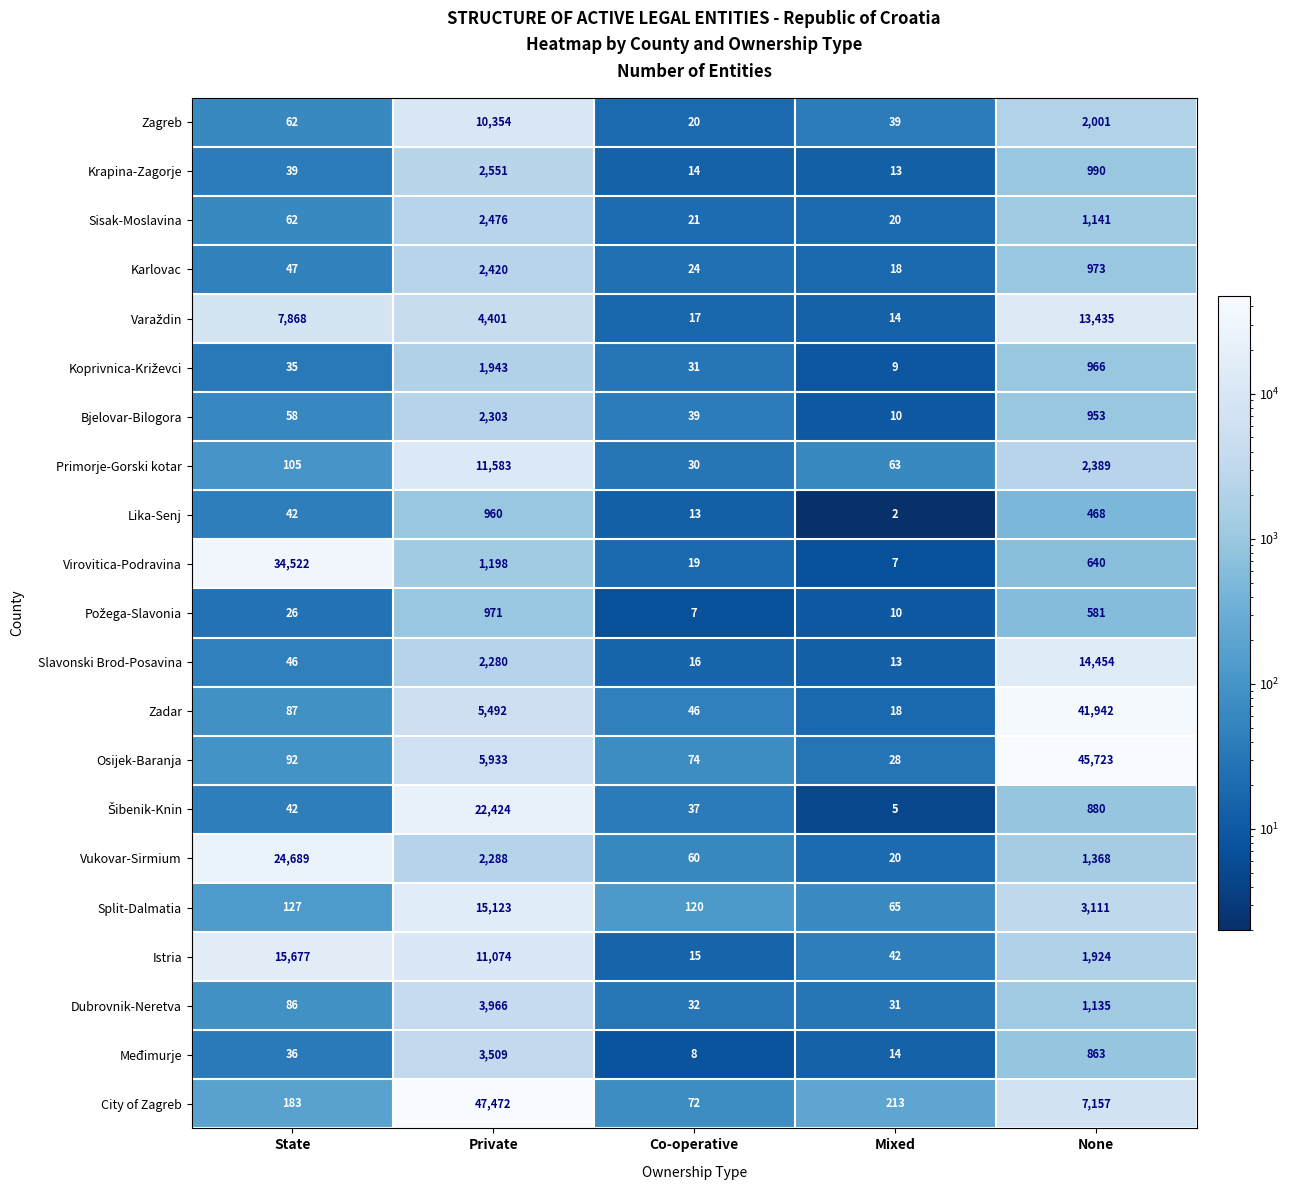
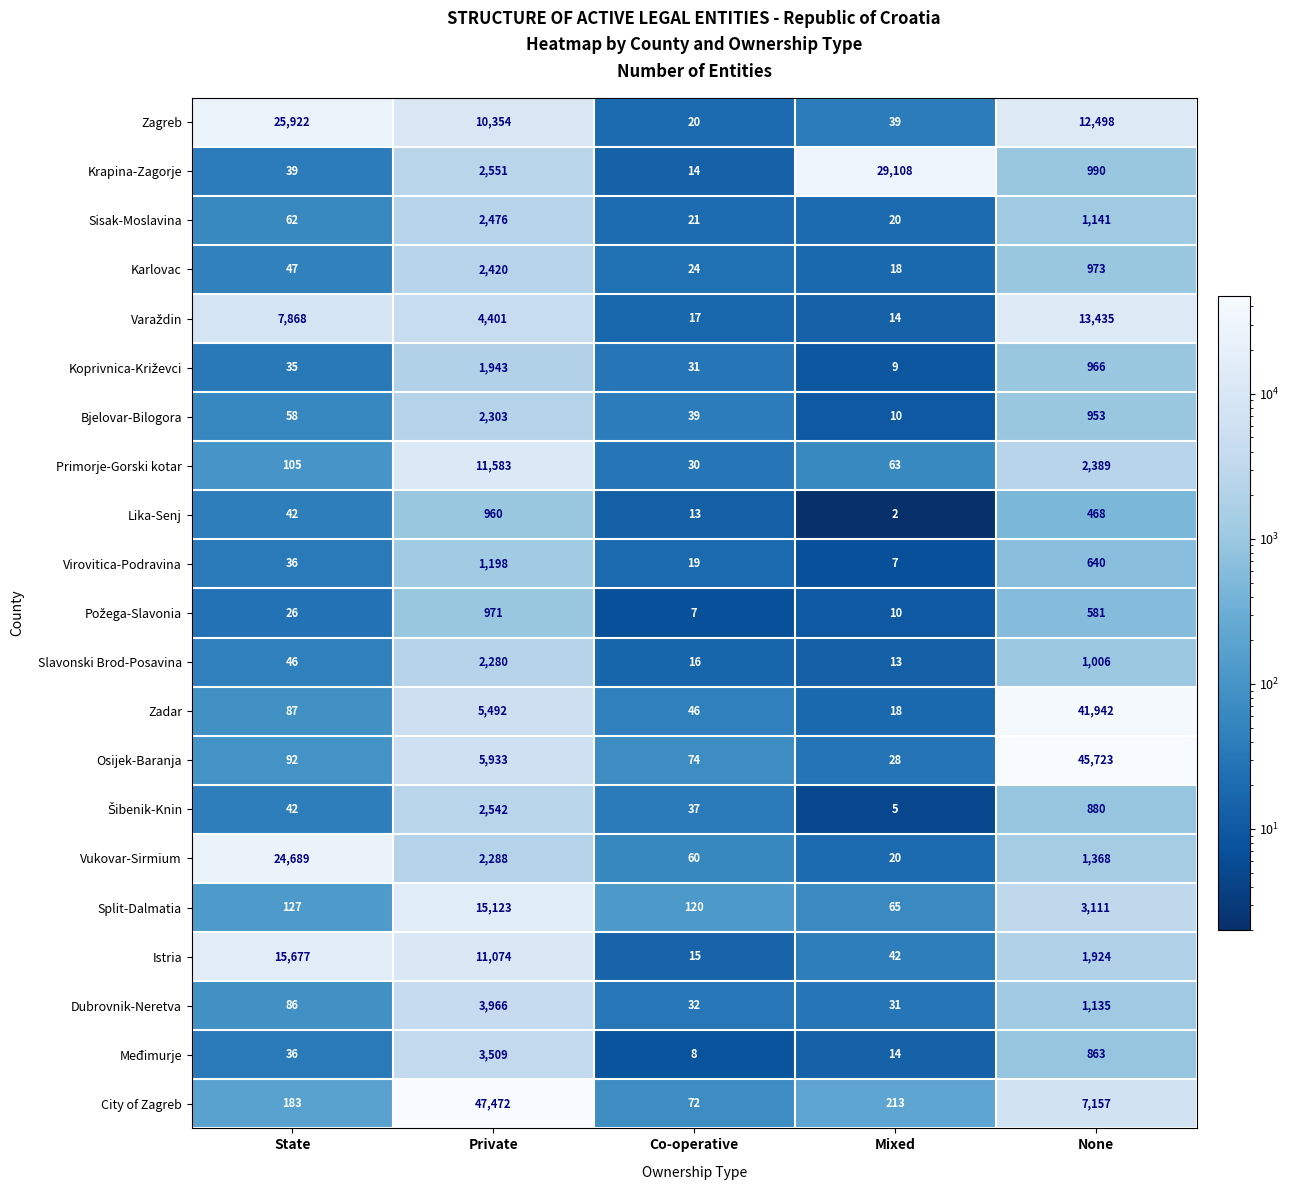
  {
    "Zagreb": {
-     "State": "62",
+     "State": "25,922",
      "Private": "10,354",
      "Co-operative": "20",
      "Mixed": "39",
-     "None": "2,001"
+     "None": "12,498"
    },
    "Krapina-Zagorje": {
      "State": "39",
      "Private": "2,551",
      "Co-operative": "14",
-     "Mixed": "13",
+     "Mixed": "29,108",
      "None": "990"
    },
    "Sisak-Moslavina": {
      "State": "62",
      "Private": "2,476",
      "Co-operative": "21",
      "Mixed": "20",
      "None": "1,141"
    },
    "Karlovac": {
      "State": "47",
      "Private": "2,420",
      "Co-operative": "24",
      "Mixed": "18",
      "None": "973"
    },
    "Varaždin": {
      "State": "7,868",
      "Private": "4,401",
      "Co-operative": "17",
      "Mixed": "14",
      "None": "13,435"
    },
    "Koprivnica-Križevci": {
      "State": "35",
      "Private": "1,943",
      "Co-operative": "31",
      "Mixed": "9",
      "None": "966"
    },
    "Bjelovar-Bilogora": {
      "State": "58",
      "Private": "2,303",
      "Co-operative": "39",
      "Mixed": "10",
      "None": "953"
    },
    "Primorje-Gorski kotar": {
      "State": "105",
      "Private": "11,583",
      "Co-operative": "30",
      "Mixed": "63",
      "None": "2,389"
    },
    "Lika-Senj": {
      "State": "42",
      "Private": "960",
      "Co-operative": "13",
      "Mixed": "2",
      "None": "468"
    },
    "Virovitica-Podravina": {
-     "State": "34,522",
+     "State": "36",
      "Private": "1,198",
      "Co-operative": "19",
      "Mixed": "7",
      "None": "640"
    },
    "Požega-Slavonia": {
      "State": "26",
      "Private": "971",
      "Co-operative": "7",
      "Mixed": "10",
      "None": "581"
    },
    "Slavonski Brod-Posavina": {
      "State": "46",
      "Private": "2,280",
      "Co-operative": "16",
      "Mixed": "13",
-     "None": "14,454"
+     "None": "1,006"
    },
    "Zadar": {
      "State": "87",
      "Private": "5,492",
      "Co-operative": "46",
      "Mixed": "18",
      "None": "41,942"
    },
    "Osijek-Baranja": {
      "State": "92",
      "Private": "5,933",
      "Co-operative": "74",
      "Mixed": "28",
      "None": "45,723"
    },
    "Šibenik-Knin": {
      "State": "42",
-     "Private": "22,424",
+     "Private": "2,542",
      "Co-operative": "37",
      "Mixed": "5",
      "None": "880"
    },
    "Vukovar-Sirmium": {
      "State": "24,689",
      "Private": "2,288",
      "Co-operative": "60",
      "Mixed": "20",
      "None": "1,368"
    },
    "Split-Dalmatia": {
      "State": "127",
      "Private": "15,123",
      "Co-operative": "120",
      "Mixed": "65",
      "None": "3,111"
    },
    "Istria": {
      "State": "15,677",
      "Private": "11,074",
      "Co-operative": "15",
      "Mixed": "42",
      "None": "1,924"
    },
    "Dubrovnik-Neretva": {
      "State": "86",
      "Private": "3,966",
      "Co-operative": "32",
      "Mixed": "31",
      "None": "1,135"
    },
    "Međimurje": {
      "State": "36",
      "Private": "3,509",
      "Co-operative": "8",
      "Mixed": "14",
      "None": "863"
    },
    "City of Zagreb": {
      "State": "183",
      "Private": "47,472",
      "Co-operative": "72",
      "Mixed": "213",
      "None": "7,157"
    }
  }
